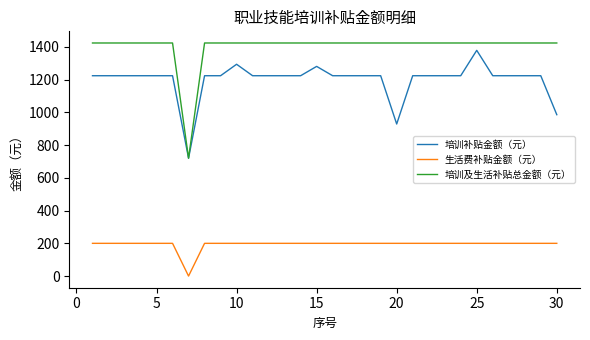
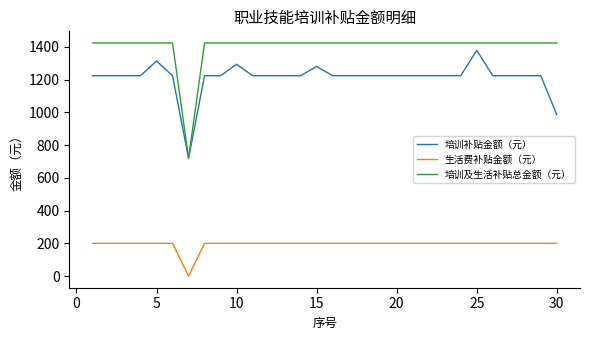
  {
    "培训补贴金额（元）": {
-     "5": 1220,
+     "5": 1310,
      "10": 1290,
      "15": 1280,
-     "20": 930,
+     "20": 1220,
      "25": 1380,
      "30": 990
    },
    "生活费补贴金额（元）": {
      "5": 200,
      "10": 200,
      "15": 200,
      "20": 200,
      "25": 200,
      "30": 200
    },
    "培训及生活补贴总金额（元）": {
      "5": 1420,
      "10": 1420,
      "15": 1420,
      "20": 1420,
      "25": 1420,
      "30": 1420
    }
  }
